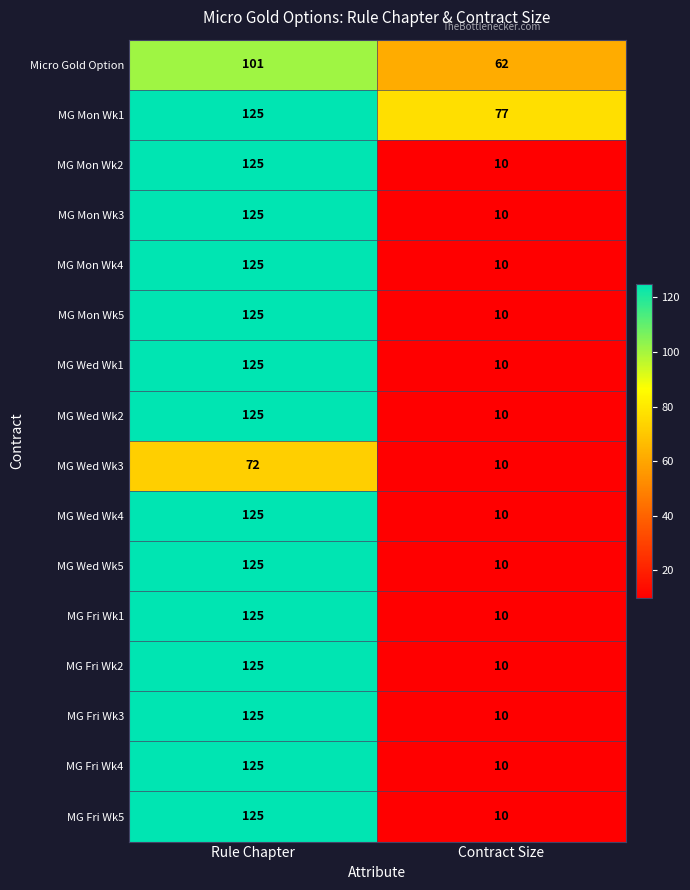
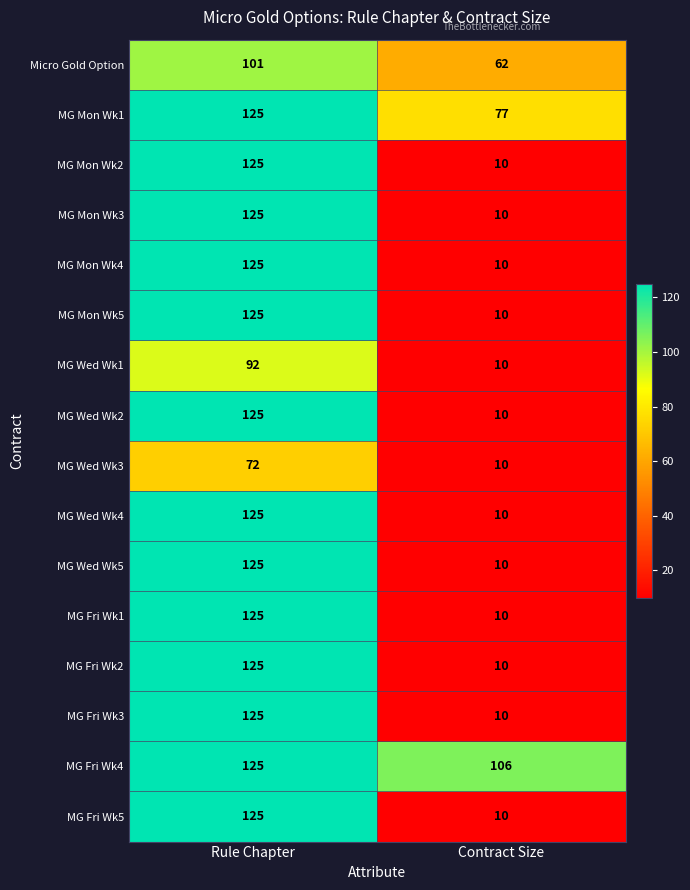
  {
    "Micro Gold Option": {
      "Rule Chapter": 101,
      "Contract Size": 62
    },
    "MG Mon Wk1": {
      "Rule Chapter": 125,
      "Contract Size": 77
    },
    "MG Mon Wk2": {
      "Rule Chapter": 125,
      "Contract Size": 10
    },
    "MG Mon Wk3": {
      "Rule Chapter": 125,
      "Contract Size": 10
    },
    "MG Mon Wk4": {
      "Rule Chapter": 125,
      "Contract Size": 10
    },
    "MG Mon Wk5": {
      "Rule Chapter": 125,
      "Contract Size": 10
    },
    "MG Wed Wk1": {
-     "Rule Chapter": 125,
+     "Rule Chapter": 92,
      "Contract Size": 10
    },
    "MG Wed Wk2": {
      "Rule Chapter": 125,
      "Contract Size": 10
    },
    "MG Wed Wk3": {
      "Rule Chapter": 72,
      "Contract Size": 10
    },
    "MG Wed Wk4": {
      "Rule Chapter": 125,
      "Contract Size": 10
    },
    "MG Wed Wk5": {
      "Rule Chapter": 125,
      "Contract Size": 10
    },
    "MG Fri Wk1": {
      "Rule Chapter": 125,
      "Contract Size": 10
    },
    "MG Fri Wk2": {
      "Rule Chapter": 125,
      "Contract Size": 10
    },
    "MG Fri Wk3": {
      "Rule Chapter": 125,
      "Contract Size": 10
    },
    "MG Fri Wk4": {
      "Rule Chapter": 125,
-     "Contract Size": 10
+     "Contract Size": 106
    },
    "MG Fri Wk5": {
      "Rule Chapter": 125,
      "Contract Size": 10
    }
  }
